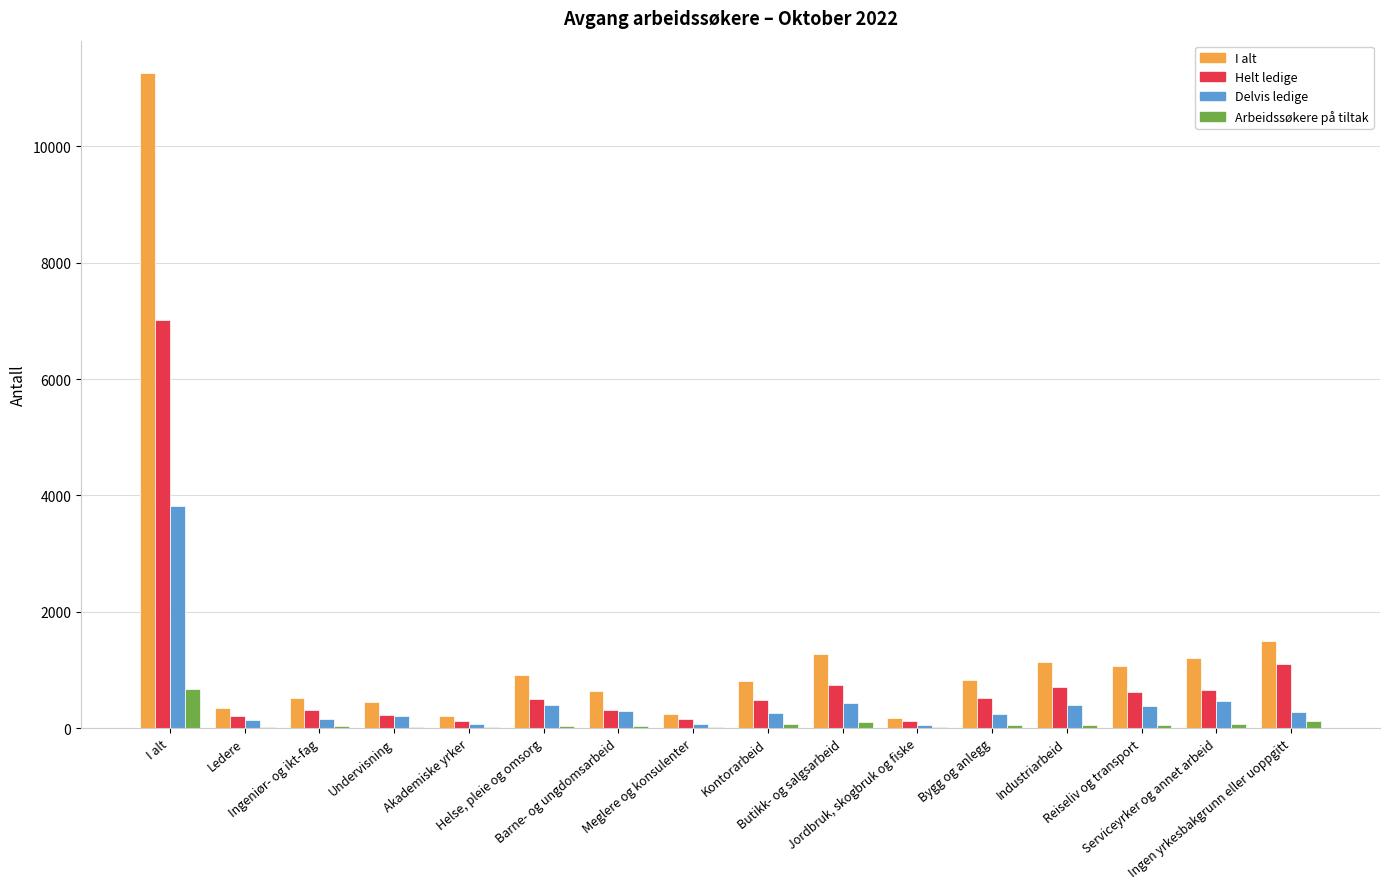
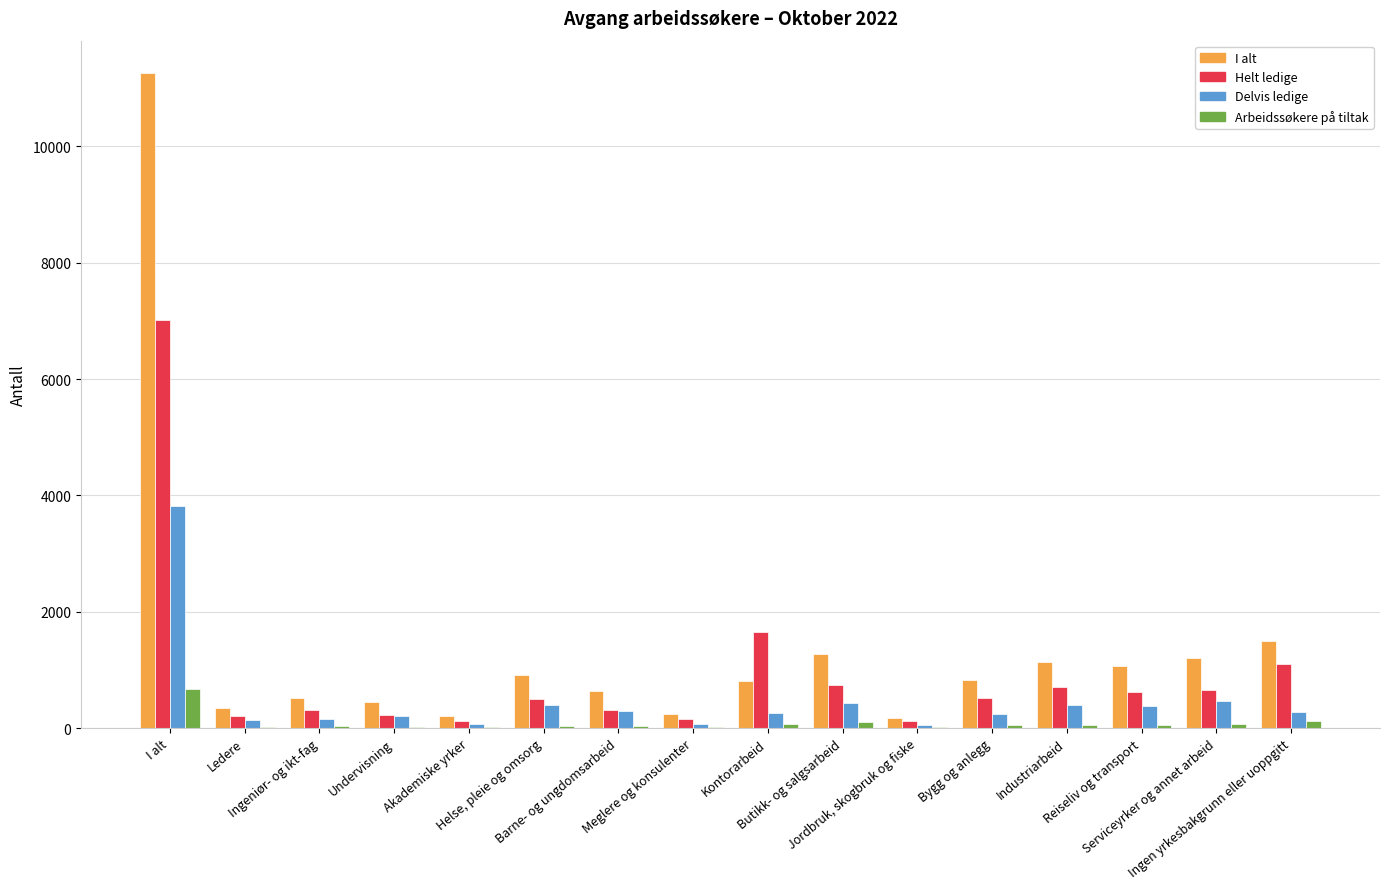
  {
    "I alt": {
      "I alt": 11300,
      "Ledere": 300,
      "Ingeniør- og ikt-fag": 500,
      "Undervisning": 400,
      "Akademiske yrker": 200,
      "Helse, pleie og omsorg": 900,
      "Barne- og ungdomsarbeid": 600,
      "Meglere og konsulenter": 200,
      "Kontorarbeid": 800,
      "Butikk- og salgsarbeid": 1300,
      "Jordbruk, skogbruk og fiske": 200,
      "Bygg og anlegg": 800,
      "Industriarbeid": 1100,
      "Reiseliv og transport": 1100,
      "Serviceyrker og annet arbeid": 1200,
      "Ingen yrkesbakgrunn eller uoppgitt": 1500
    },
    "Helt ledige": {
      "I alt": 7000,
      "Ledere": 200,
      "Ingeniør- og ikt-fag": 300,
      "Undervisning": 200,
      "Akademiske yrker": 100,
      "Helse, pleie og omsorg": 500,
      "Barne- og ungdomsarbeid": 300,
      "Meglere og konsulenter": 200,
-     "Kontorarbeid": 500,
+     "Kontorarbeid": 1700,
      "Butikk- og salgsarbeid": 700,
      "Jordbruk, skogbruk og fiske": 100,
      "Bygg og anlegg": 500,
      "Industriarbeid": 700,
      "Reiseliv og transport": 600,
      "Serviceyrker og annet arbeid": 700,
      "Ingen yrkesbakgrunn eller uoppgitt": 1100
    },
    "Delvis ledige": {
      "I alt": 3800,
      "Ledere": 100,
      "Ingeniør- og ikt-fag": 200,
      "Undervisning": 200,
      "Akademiske yrker": 100,
      "Helse, pleie og omsorg": 400,
      "Barne- og ungdomsarbeid": 300,
      "Meglere og konsulenter": 100,
      "Kontorarbeid": 300,
      "Butikk- og salgsarbeid": 400,
      "Jordbruk, skogbruk og fiske": 0,
      "Bygg og anlegg": 200,
      "Industriarbeid": 400,
      "Reiseliv og transport": 400,
      "Serviceyrker og annet arbeid": 500,
      "Ingen yrkesbakgrunn eller uoppgitt": 300
    },
    "Arbeidssøkere på tiltak": {
      "I alt": 700,
      "Kontorarbeid": 100,
      "Butikk- og salgsarbeid": 100,
      "Bygg og anlegg": 100,
      "Industriarbeid": 100,
      "Reiseliv og transport": 100,
      "Serviceyrker og annet arbeid": 100,
      "Ingen yrkesbakgrunn eller uoppgitt": 100
    }
  }
